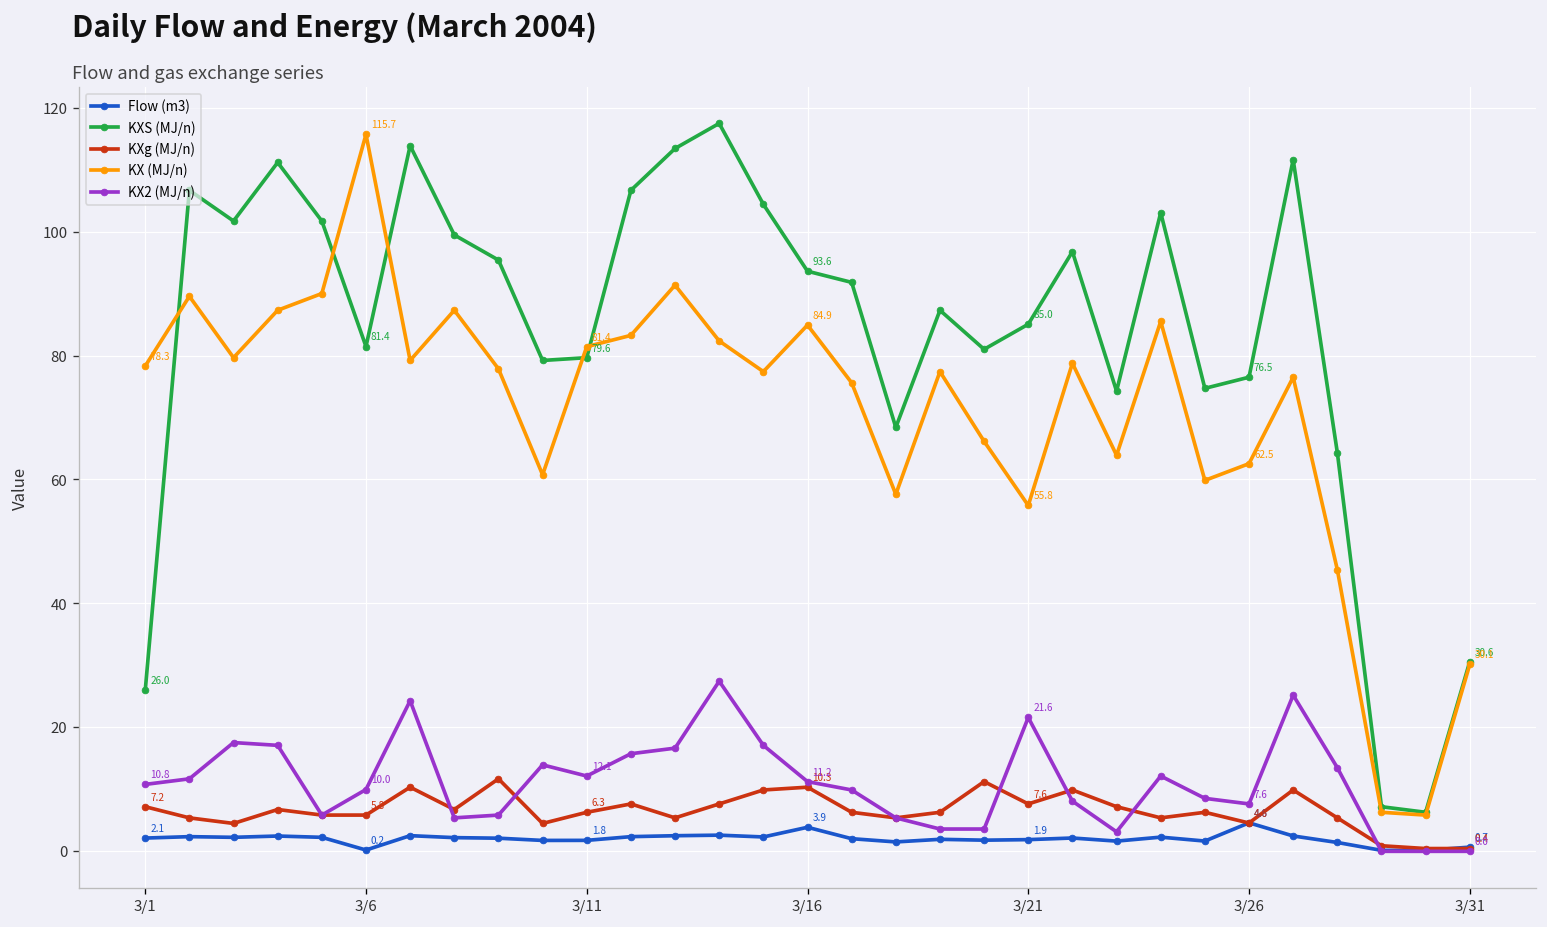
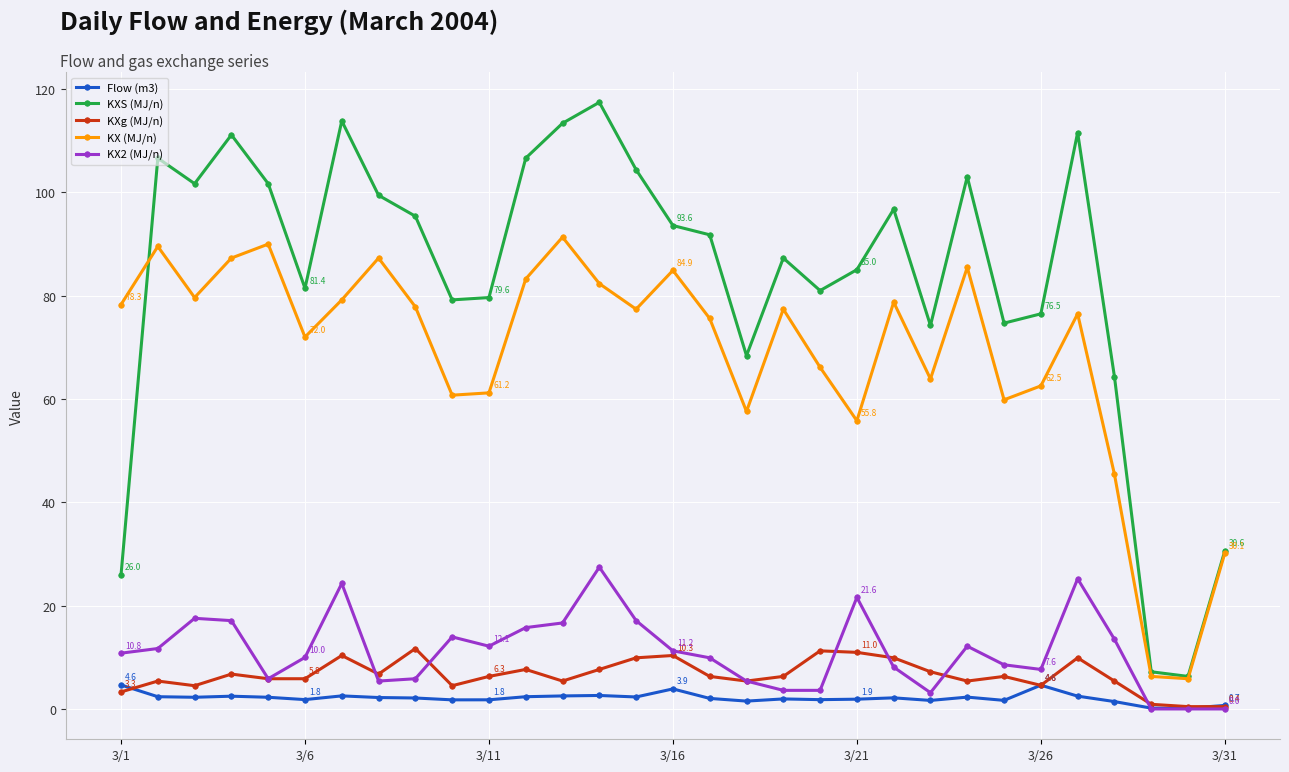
  {
    "Flow (m3)": {
-     "3/1": 2.1,
-     "3/6": 0.2,
+     "3/1": 4.6,
+     "3/6": 1.8,
      "3/11": 1.8,
      "3/16": 3.9,
      "3/21": 1.9
    },
    "KXS (MJ/n)": {
      "3/1": 26.0,
      "3/6": 81.4,
      "3/11": 79.6,
      "3/16": 93.6,
      "3/21": 85.0,
      "3/26": 76.5
    },
    "KXg (MJ/n)": {
-     "3/1": 7.2,
+     "3/1": 3.3,
      "3/6": 5.8,
      "3/11": 6.3,
-     "3/21": 7.6
+     "3/21": 11.0
    },
    "KX (MJ/n)": {
      "3/1": 78.3,
-     "3/6": 115.7,
-     "3/11": 81.4,
+     "3/6": 72.0,
+     "3/11": 61.2,
      "3/16": 84.9,
      "3/21": 55.8,
      "3/26": 62.5
    },
    "KX2 (MJ/n)": {
      "3/1": 10.8,
      "3/6": 10.0,
      "3/11": 12.1,
      "3/21": 21.6,
      "3/26": 7.6
    }
  }
